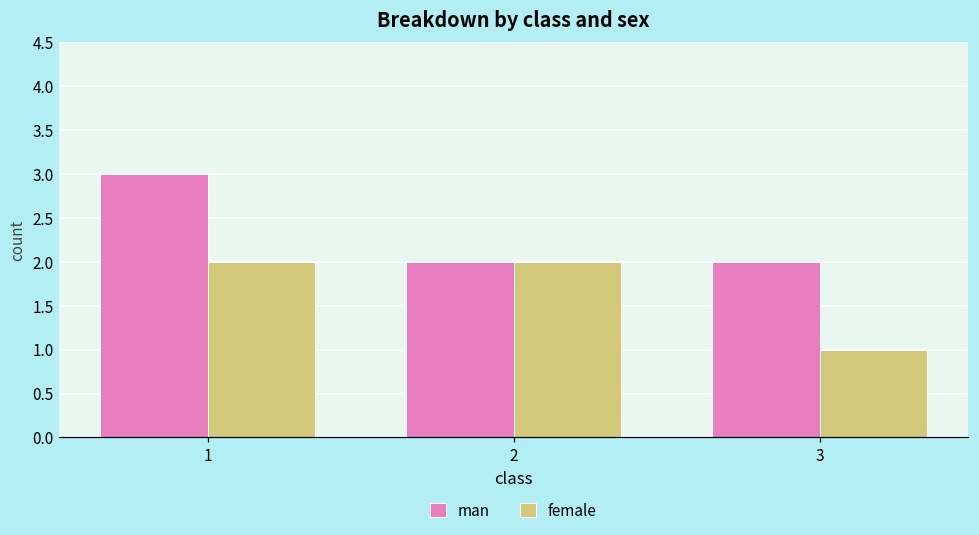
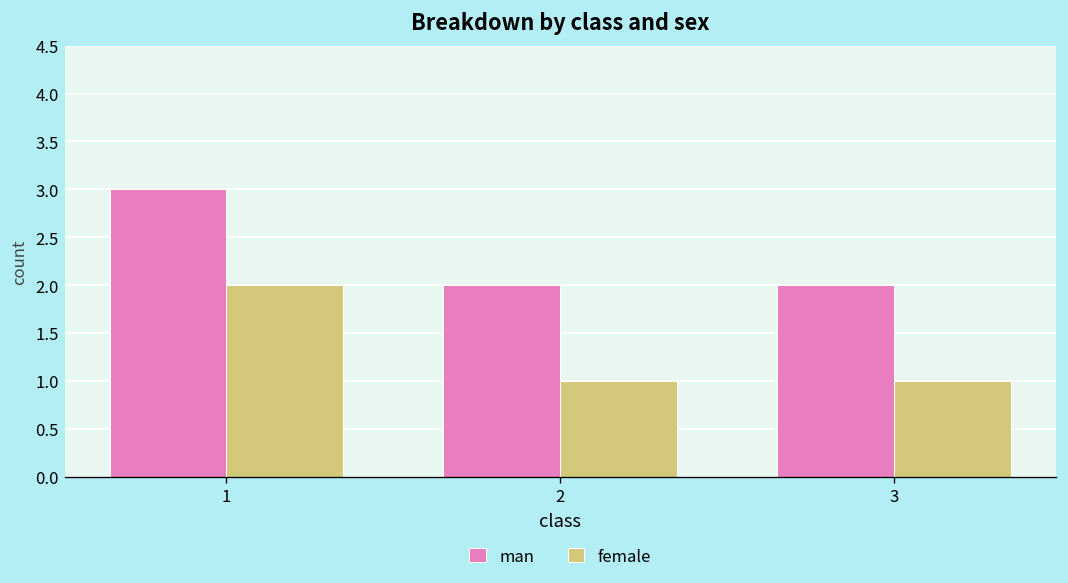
  {
    "man": {
      "1": 3,
      "2": 2,
      "3": 2
    },
    "female": {
      "1": 2,
-     "2": 2,
+     "2": 1,
      "3": 1
    }
  }
